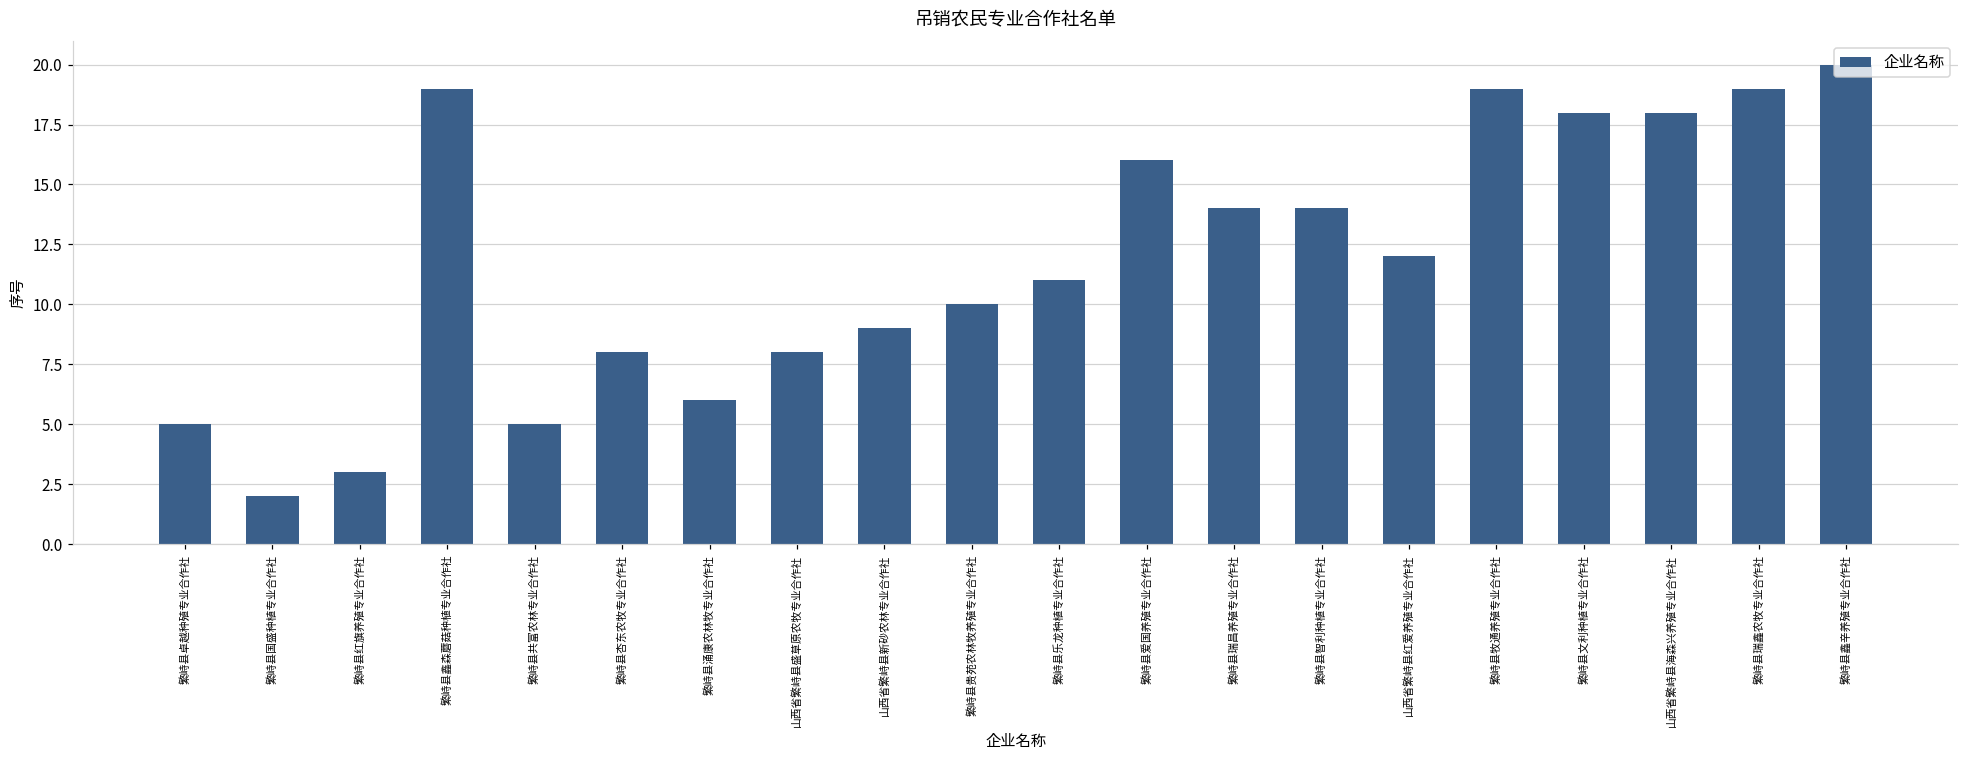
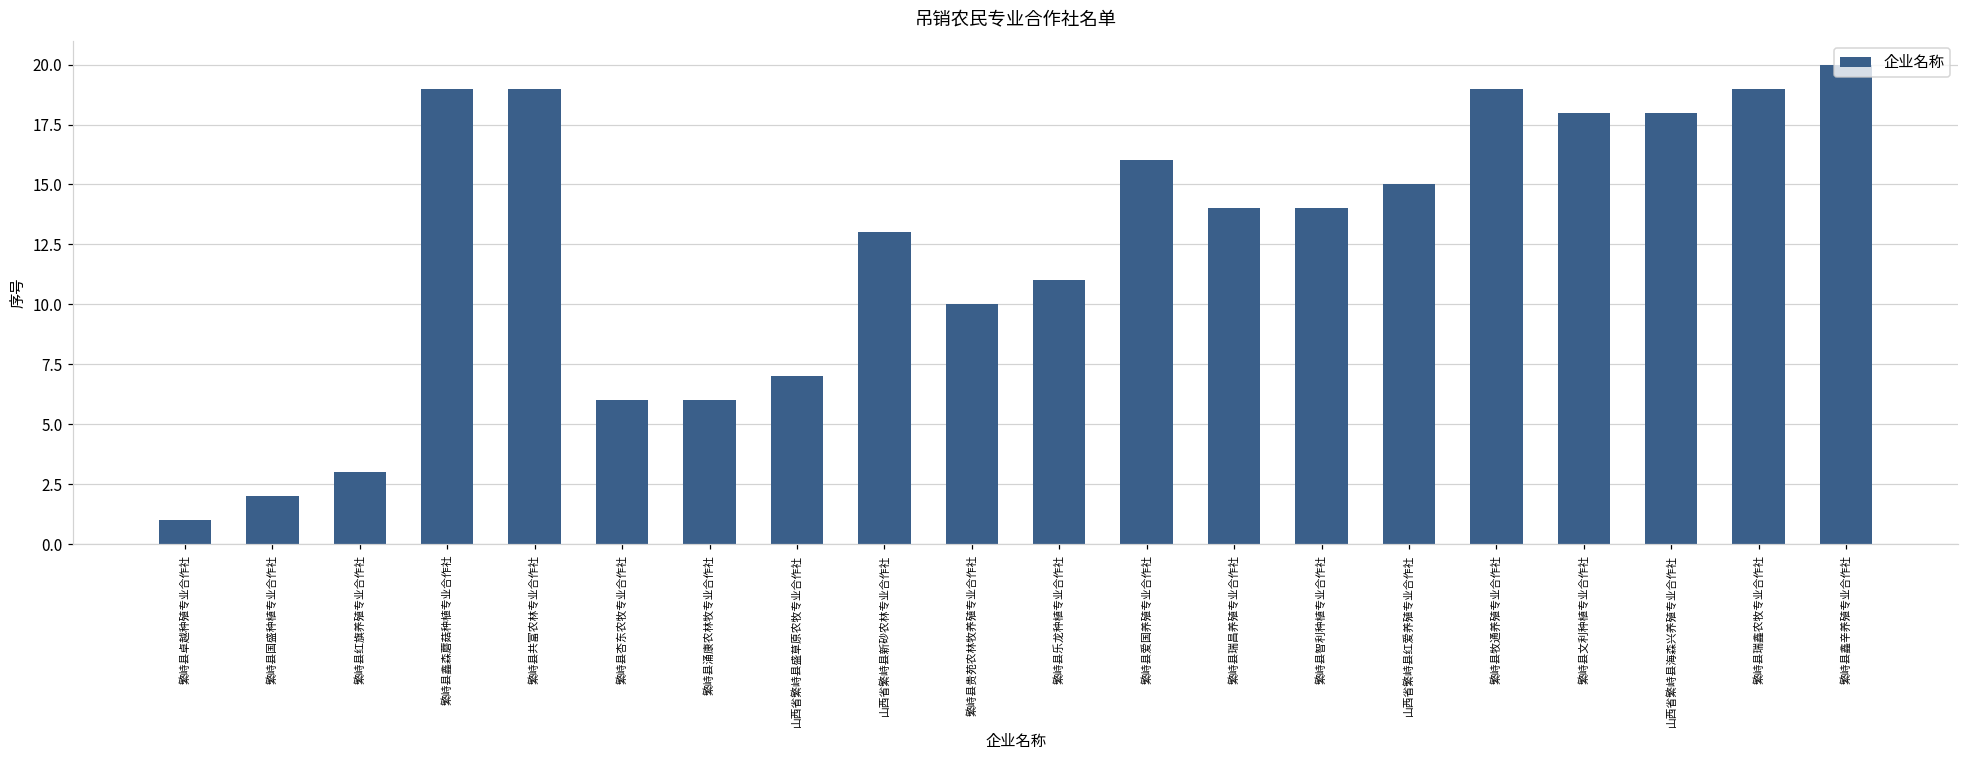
  {
-   "繁峙县卓越种殖专业合作社": 5,
+   "繁峙县卓越种殖专业合作社": 1,
    "繁峙县国盛种植专业合作社": 2,
    "繁峙县红旗养殖专业合作社": 3,
    "繁峙县鑫森蘑菇种植专业合作社": 19,
-   "繁峙县共富农林专业合作社": 5,
-   "繁峙县杏东农牧专业合作社": 8,
+   "繁峙县共富农林专业合作社": 19,
+   "繁峙县杏东农牧专业合作社": 6,
    "繁峙县涌康农林牧专业合作社": 6,
-   "山西省繁峙县盛草原农牧专业合作社": 8,
-   "山西省繁峙县新砂农林专业合作社": 9,
+   "山西省繁峙县盛草原农牧专业合作社": 7,
+   "山西省繁峙县新砂农林专业合作社": 13,
    "繁峙县贵苑农林牧养殖专业合作社": 10,
    "繁峙县乐龙种植专业合作社": 11,
    "繁峙县爱国养殖专业合作社": 16,
    "繁峙县瑞昌养殖专业合作社": 14,
    "繁峙县智利种植专业合作社": 14,
-   "山西省繁峙县红爱养殖专业合作社": 12,
+   "山西省繁峙县红爱养殖专业合作社": 15,
    "繁峙县牧通养殖专业合作社": 19,
    "繁峙县文利种植专业合作社": 18,
    "山西省繁峙县海森兴养殖专业合作社": 18,
    "繁峙县瑞鑫农牧专业合作社": 19
  }
